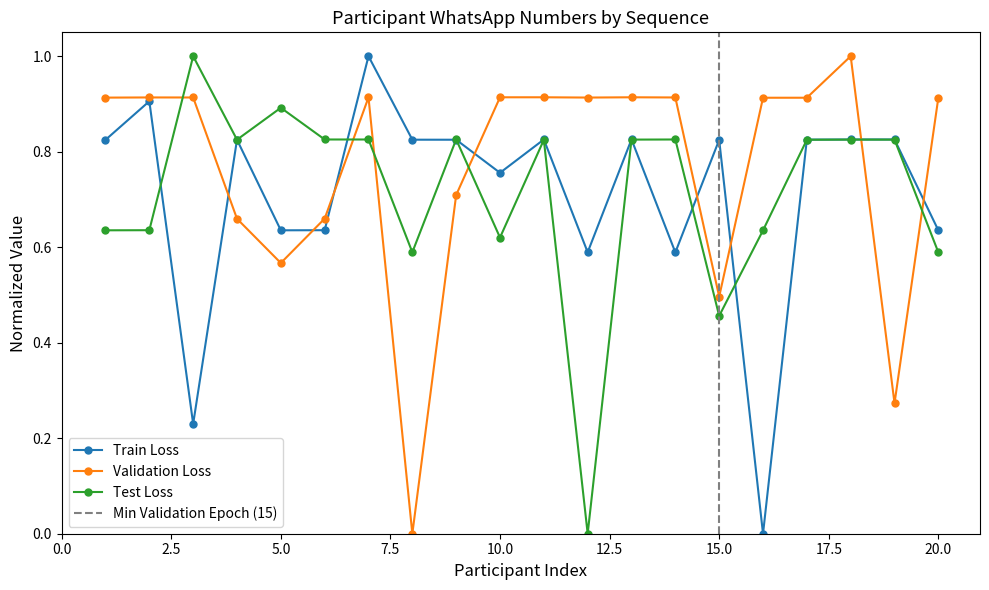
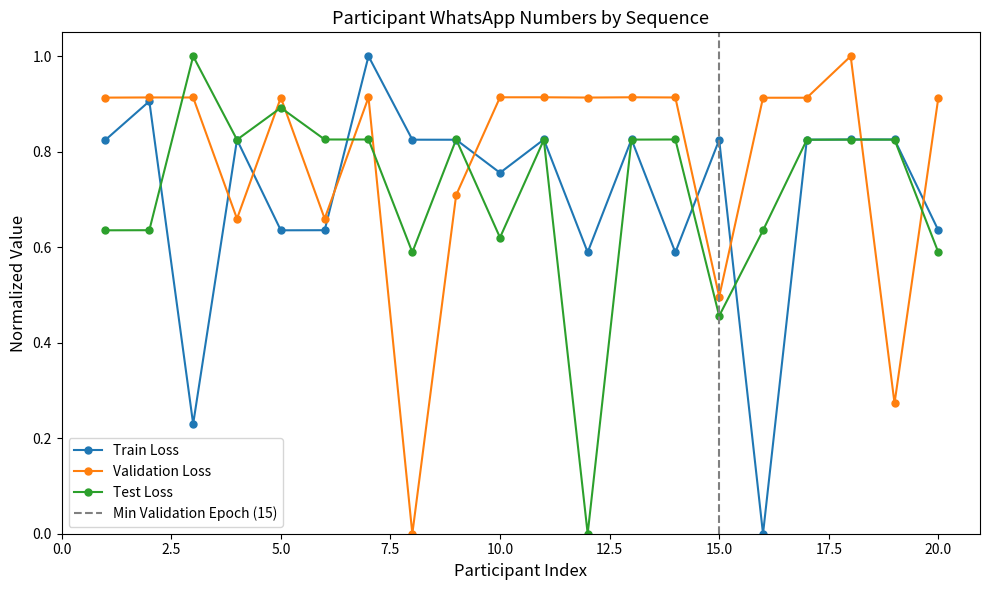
  {
    "Train Loss": {
      "5.0": 0.64,
      "10.0": 0.76,
      "15.0": 0.82,
      "20.0": 0.64
    },
    "Validation Loss": {
-     "5.0": 0.57,
+     "5.0": 0.91,
      "10.0": 0.91,
      "15.0": 0.50,
      "20.0": 0.91
    },
    "Test Loss": {
      "5.0": 0.89,
      "10.0": 0.62,
      "15.0": 0.46,
      "20.0": 0.59
    }
  }
